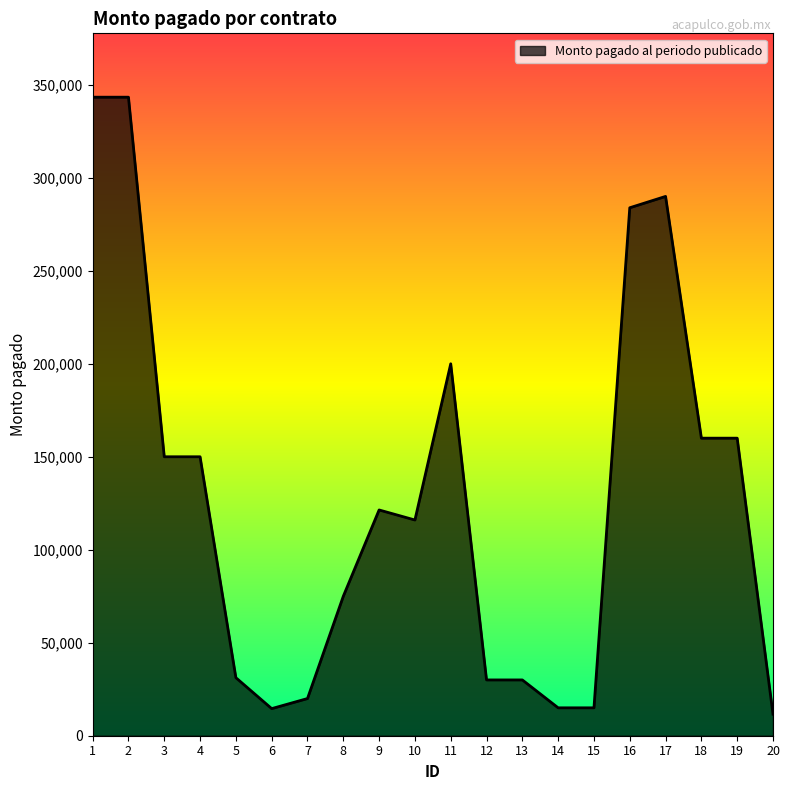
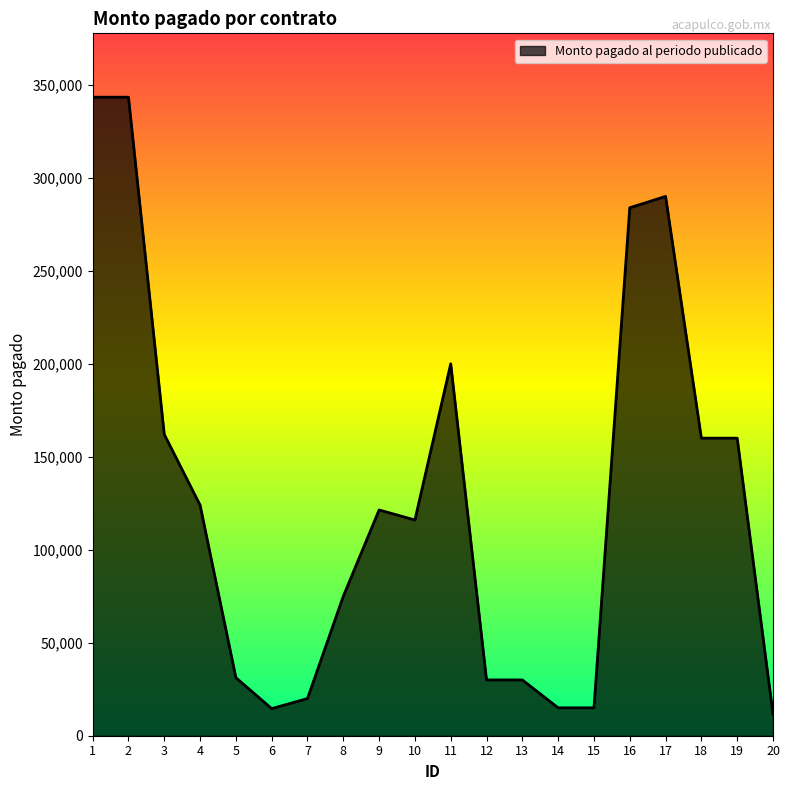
  {
    "1": "343,000",
    "2": "343,000",
-   "3": "150,000",
-   "4": "150,000",
+   "3": "162,000",
+   "4": "124,000",
    "5": "31,000",
    "6": "15,000",
    "7": "20,000",
    "8": "75,000",
    "9": "121,000",
    "10": "116,000",
    "11": "200,000",
    "12": "30,000",
    "13": "30,000",
    "14": "15,000",
    "15": "15,000",
    "16": "284,000",
    "17": "290,000",
    "18": "160,000",
    "19": "160,000",
    "20": "12,000"
  }
